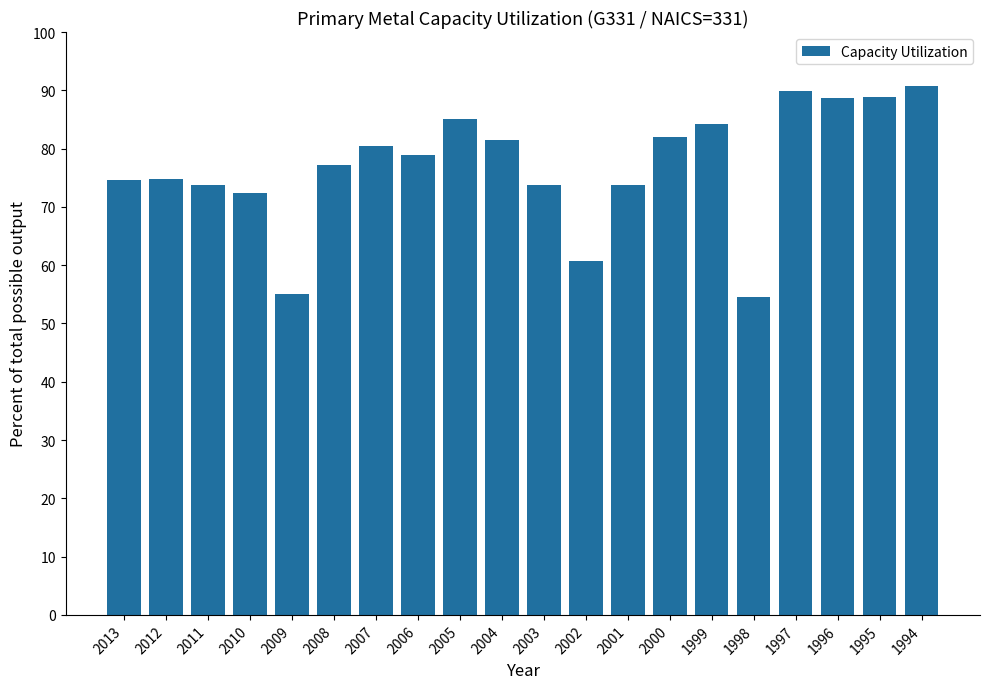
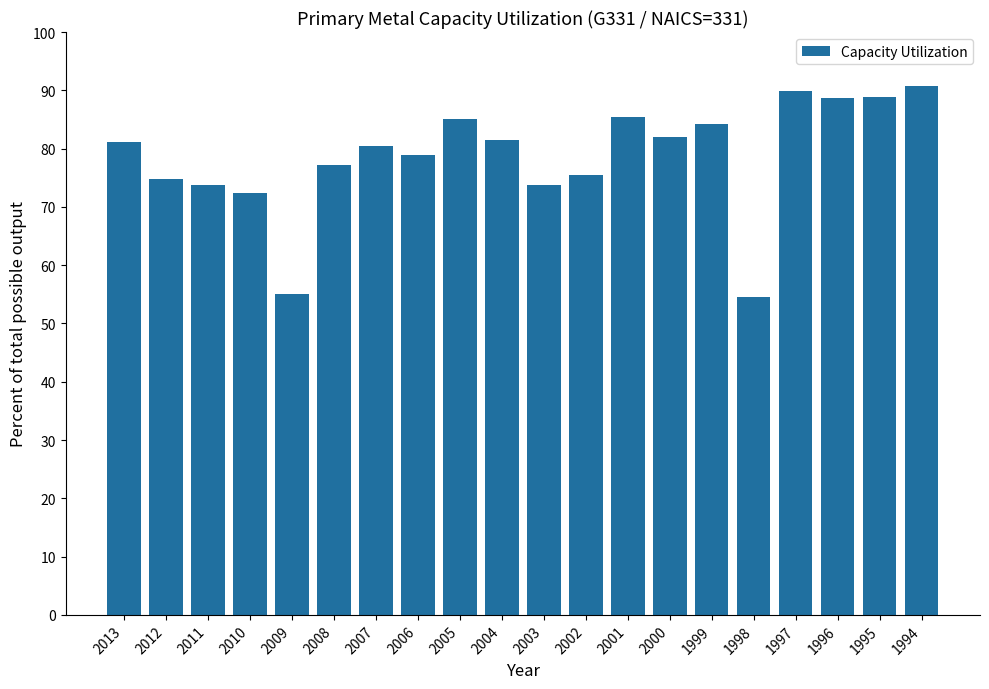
  {
-   "2013": 75,
+   "2013": 81,
    "2012": 75,
    "2011": 74,
    "2010": 72,
    "2009": 55,
    "2008": 77,
    "2007": 80,
    "2006": 79,
    "2005": 85,
    "2004": 81,
    "2003": 74,
-   "2002": 61,
-   "2001": 74,
+   "2002": 76,
+   "2001": 85,
    "2000": 82,
    "1999": 84,
    "1998": 55,
    "1997": 90,
    "1996": 89,
    "1995": 89,
    "1994": 91
  }
